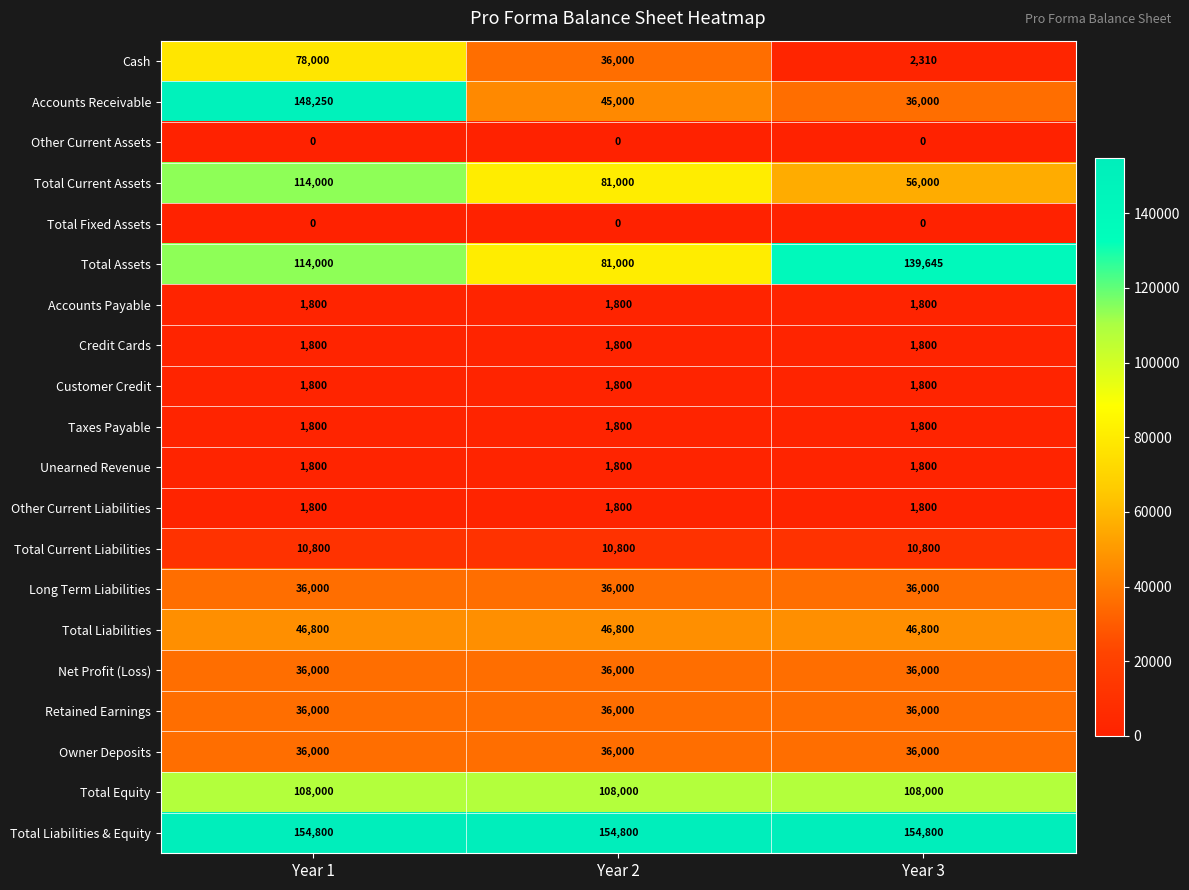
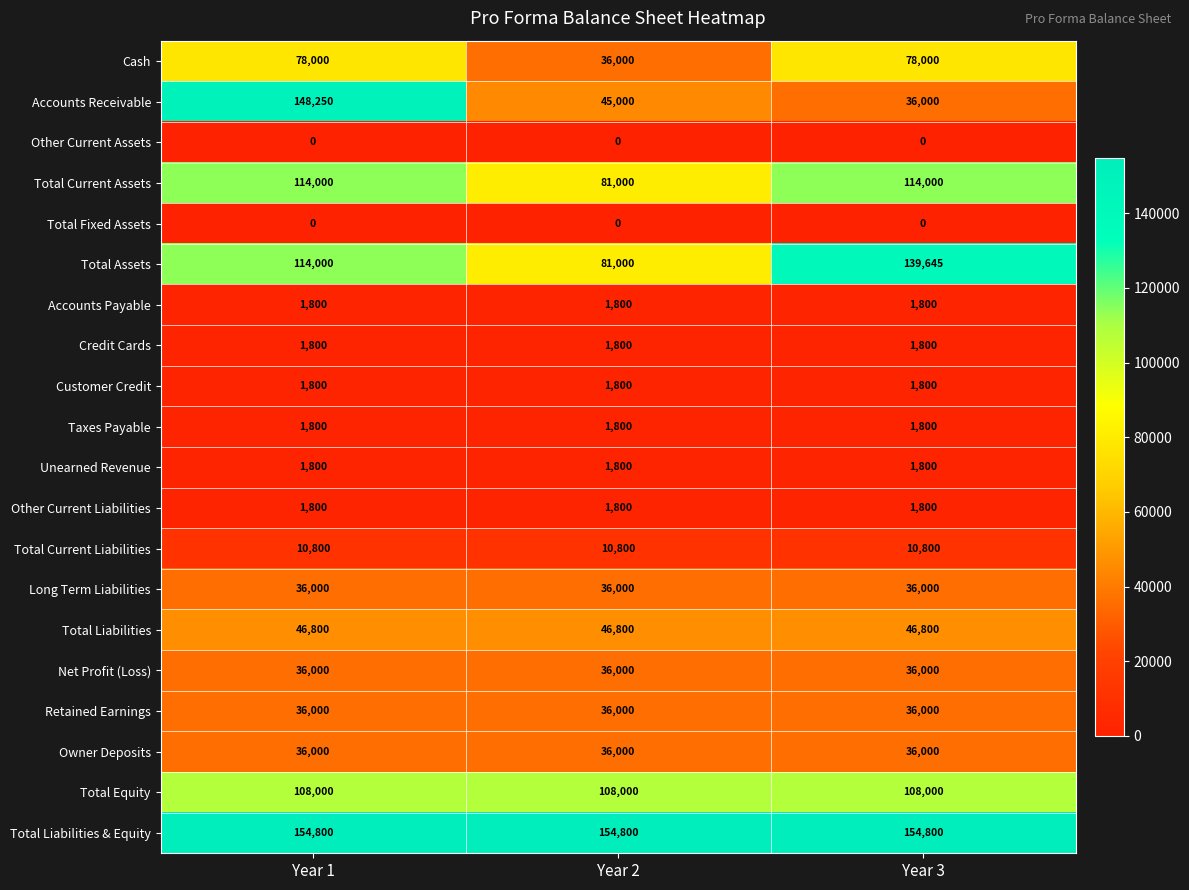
  {
    "Cash": {
      "Year 1": "78,000",
      "Year 2": "36,000",
-     "Year 3": "2,310"
+     "Year 3": "78,000"
    },
    "Accounts Receivable": {
      "Year 1": "148,250",
      "Year 2": "45,000",
      "Year 3": "36,000"
    },
    "Other Current Assets": {
      "Year 1": "0",
      "Year 2": "0",
      "Year 3": "0"
    },
    "Total Current Assets": {
      "Year 1": "114,000",
      "Year 2": "81,000",
-     "Year 3": "56,000"
+     "Year 3": "114,000"
    },
    "Total Fixed Assets": {
      "Year 1": "0",
      "Year 2": "0",
      "Year 3": "0"
    },
    "Total Assets": {
      "Year 1": "114,000",
      "Year 2": "81,000",
      "Year 3": "139,645"
    },
    "Accounts Payable": {
      "Year 1": "1,800",
      "Year 2": "1,800",
      "Year 3": "1,800"
    },
    "Credit Cards": {
      "Year 1": "1,800",
      "Year 2": "1,800",
      "Year 3": "1,800"
    },
    "Customer Credit": {
      "Year 1": "1,800",
      "Year 2": "1,800",
      "Year 3": "1,800"
    },
    "Taxes Payable": {
      "Year 1": "1,800",
      "Year 2": "1,800",
      "Year 3": "1,800"
    },
    "Unearned Revenue": {
      "Year 1": "1,800",
      "Year 2": "1,800",
      "Year 3": "1,800"
    },
    "Other Current Liabilities": {
      "Year 1": "1,800",
      "Year 2": "1,800",
      "Year 3": "1,800"
    },
    "Total Current Liabilities": {
      "Year 1": "10,800",
      "Year 2": "10,800",
      "Year 3": "10,800"
    },
    "Long Term Liabilities": {
      "Year 1": "36,000",
      "Year 2": "36,000",
      "Year 3": "36,000"
    },
    "Total Liabilities": {
      "Year 1": "46,800",
      "Year 2": "46,800",
      "Year 3": "46,800"
    },
    "Net Profit (Loss)": {
      "Year 1": "36,000",
      "Year 2": "36,000",
      "Year 3": "36,000"
    },
    "Retained Earnings": {
      "Year 1": "36,000",
      "Year 2": "36,000",
      "Year 3": "36,000"
    },
    "Owner Deposits": {
      "Year 1": "36,000",
      "Year 2": "36,000",
      "Year 3": "36,000"
    },
    "Total Equity": {
      "Year 1": "108,000",
      "Year 2": "108,000",
      "Year 3": "108,000"
    },
    "Total Liabilities & Equity": {
      "Year 1": "154,800",
      "Year 2": "154,800",
      "Year 3": "154,800"
    }
  }
